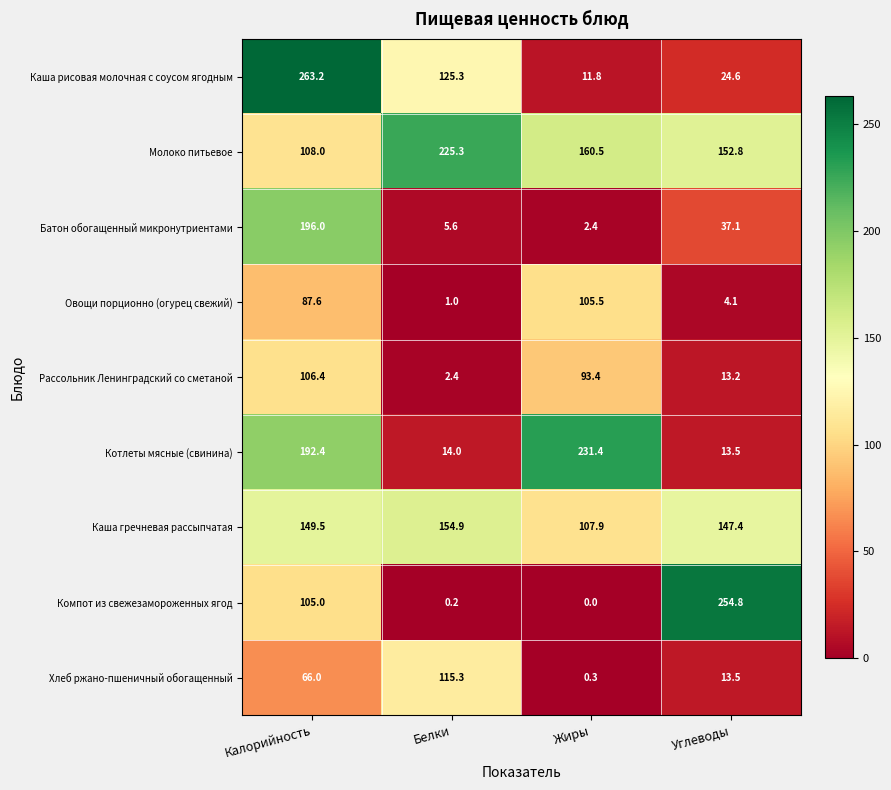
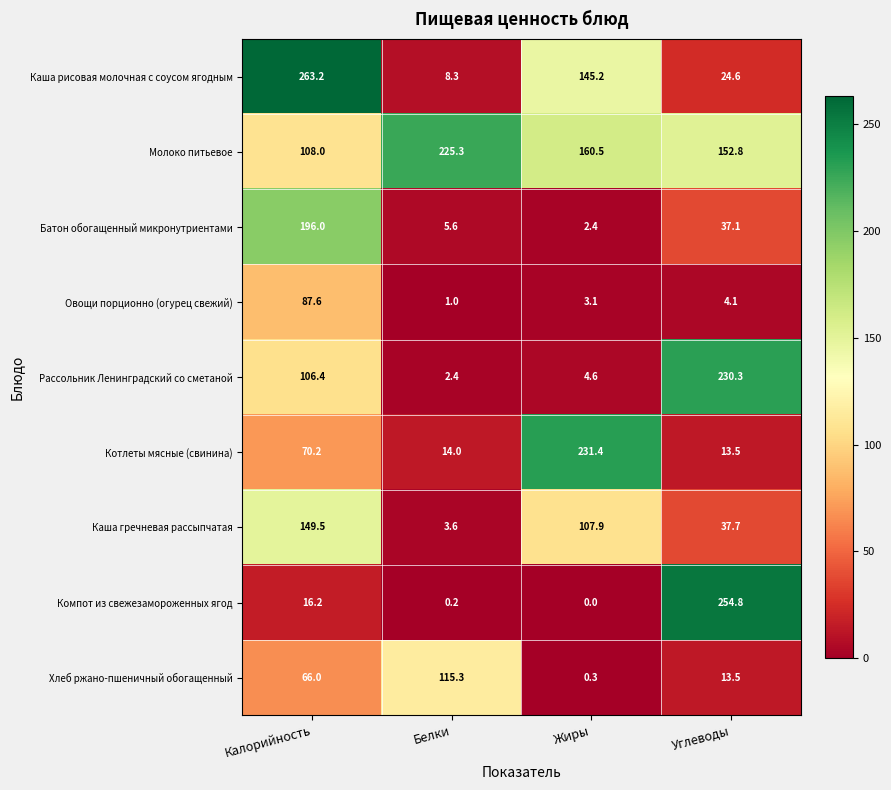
  {
    "Каша рисовая молочная с соусом ягодным": {
      "Калорийность": 263.2,
-     "Белки": 125.3,
-     "Жиры": 11.8,
+     "Белки": 8.3,
+     "Жиры": 145.2,
      "Углеводы": 24.6
    },
    "Молоко питьевое": {
      "Калорийность": 108.0,
      "Белки": 225.3,
      "Жиры": 160.5,
      "Углеводы": 152.8
    },
    "Батон обогащенный микронутриентами": {
      "Калорийность": 196.0,
      "Белки": 5.6,
      "Жиры": 2.4,
      "Углеводы": 37.1
    },
    "Овощи порционно (огурец свежий)": {
      "Калорийность": 87.6,
      "Белки": 1.0,
-     "Жиры": 105.5,
+     "Жиры": 3.1,
      "Углеводы": 4.1
    },
    "Рассольник Ленинградский со сметаной": {
      "Калорийность": 106.4,
      "Белки": 2.4,
-     "Жиры": 93.4,
-     "Углеводы": 13.2
+     "Жиры": 4.6,
+     "Углеводы": 230.3
    },
    "Котлеты мясные (свинина)": {
-     "Калорийность": 192.4,
+     "Калорийность": 70.2,
      "Белки": 14.0,
      "Жиры": 231.4,
      "Углеводы": 13.5
    },
    "Каша гречневая рассыпчатая": {
      "Калорийность": 149.5,
-     "Белки": 154.9,
+     "Белки": 3.6,
      "Жиры": 107.9,
-     "Углеводы": 147.4
+     "Углеводы": 37.7
    },
    "Компот из свежезамороженных ягод": {
-     "Калорийность": 105.0,
+     "Калорийность": 16.2,
      "Белки": 0.2,
      "Жиры": 0.0,
      "Углеводы": 254.8
    },
    "Хлеб ржано-пшеничный обогащенный": {
      "Калорийность": 66.0,
      "Белки": 115.3,
      "Жиры": 0.3,
      "Углеводы": 13.5
    }
  }
